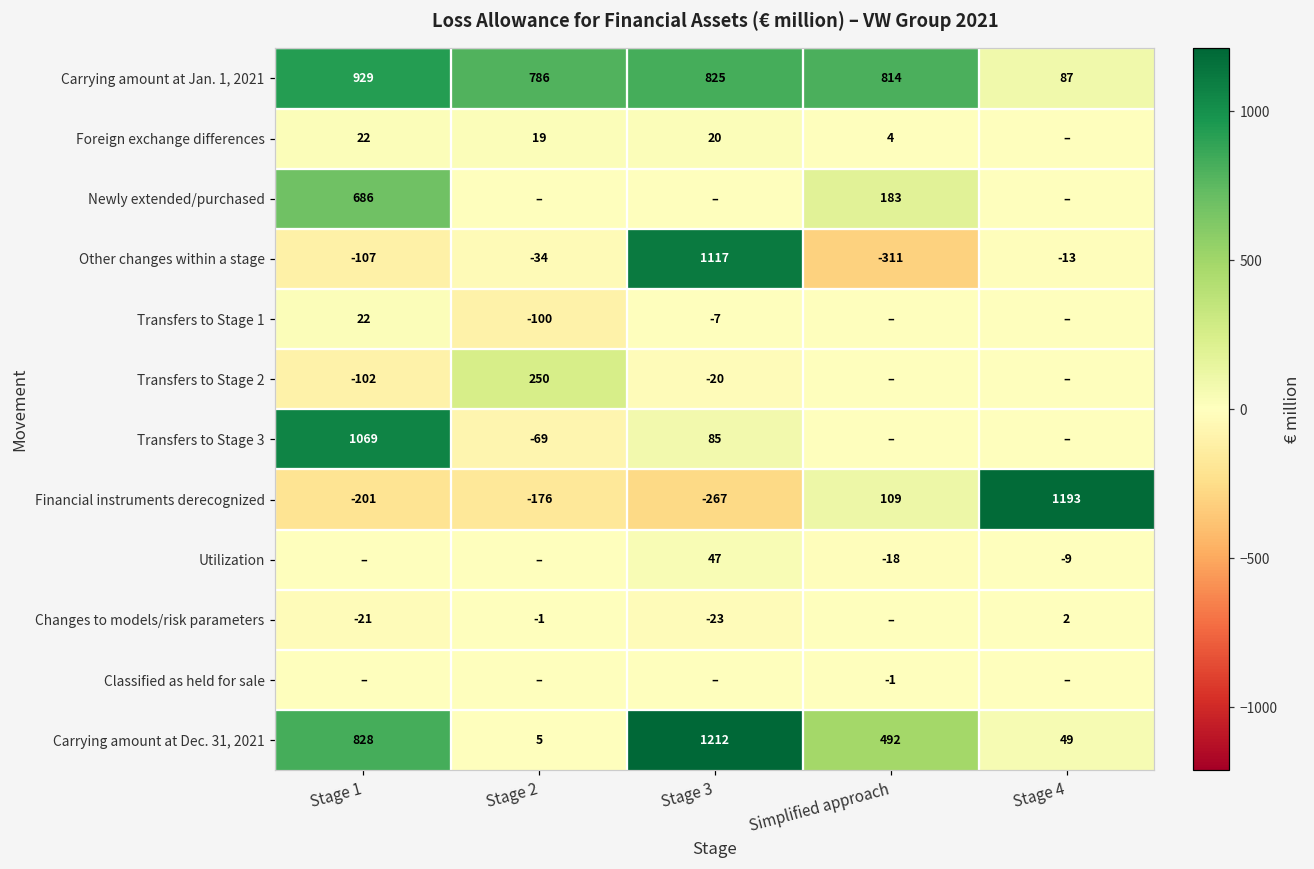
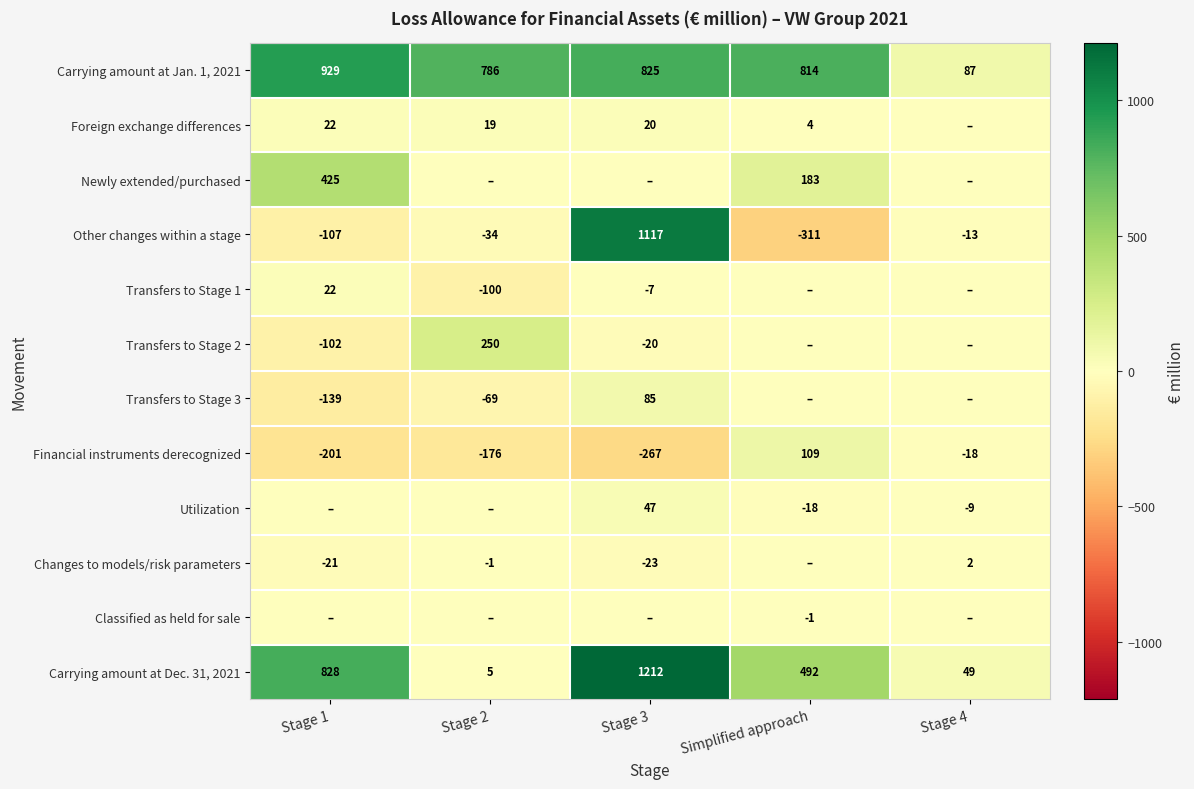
  {
    "Carrying amount at Jan. 1, 2021": {
      "Stage 1": 929,
      "Stage 2": 786,
      "Stage 3": 825,
      "Simplified approach": 814,
      "Stage 4": 87
    },
    "Foreign exchange differences": {
      "Stage 1": 22,
      "Stage 2": 19,
      "Stage 3": 20,
      "Simplified approach": 4
    },
    "Newly extended/purchased": {
-     "Stage 1": 686,
+     "Stage 1": 425,
      "Simplified approach": 183
    },
    "Other changes within a stage": {
      "Stage 1": -107,
      "Stage 2": -34,
      "Stage 3": 1117,
      "Simplified approach": -311,
      "Stage 4": -13
    },
    "Transfers to Stage 1": {
      "Stage 1": 22,
      "Stage 2": -100,
      "Stage 3": -7
    },
    "Transfers to Stage 2": {
      "Stage 1": -102,
      "Stage 2": 250,
      "Stage 3": -20
    },
    "Transfers to Stage 3": {
-     "Stage 1": 1069,
+     "Stage 1": -139,
      "Stage 2": -69,
      "Stage 3": 85
    },
    "Financial instruments derecognized": {
      "Stage 1": -201,
      "Stage 2": -176,
      "Stage 3": -267,
      "Simplified approach": 109,
-     "Stage 4": 1193
+     "Stage 4": -18
    },
    "Utilization": {
      "Stage 3": 47,
      "Simplified approach": -18,
      "Stage 4": -9
    },
    "Changes to models/risk parameters": {
      "Stage 1": -21,
      "Stage 2": -1,
      "Stage 3": -23,
      "Stage 4": 2
    },
    "Classified as held for sale": {
      "Simplified approach": -1
    },
    "Carrying amount at Dec. 31, 2021": {
      "Stage 1": 828,
      "Stage 2": 5,
      "Stage 3": 1212,
      "Simplified approach": 492,
      "Stage 4": 49
    }
  }
